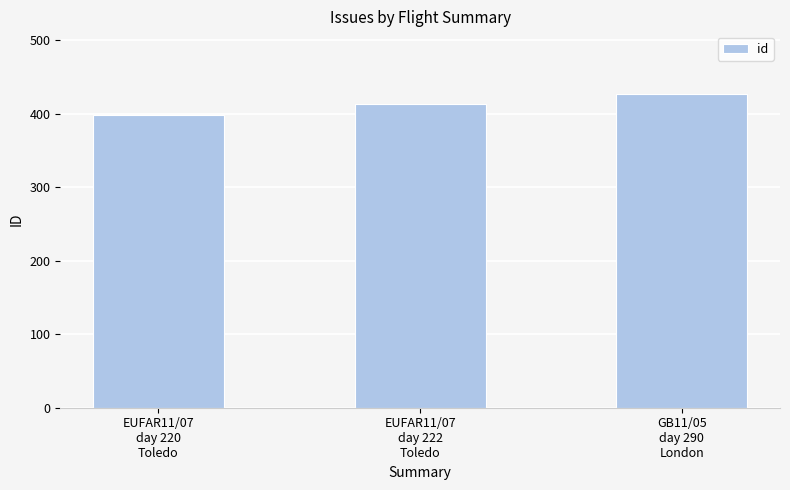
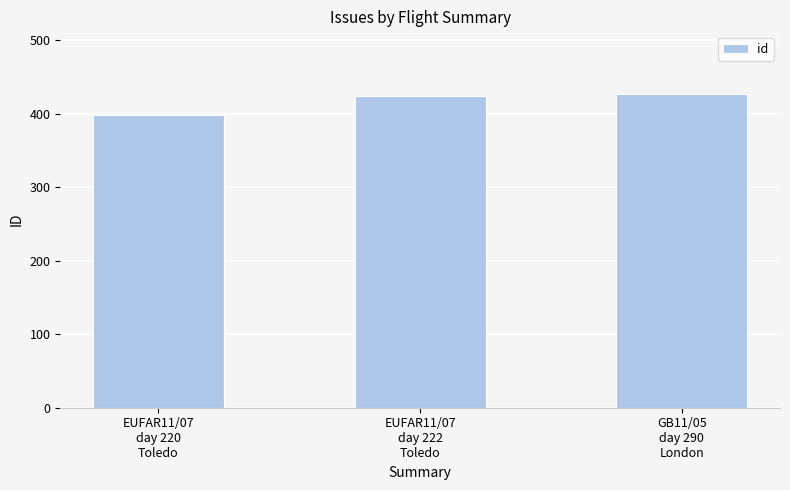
  {
    "EUFAR11/07 day 220 Toledo": 400,
-   "EUFAR11/07 day 222 Toledo": 410,
+   "EUFAR11/07 day 222 Toledo": 430,
    "GB11/05 day 290 London": 430
  }
